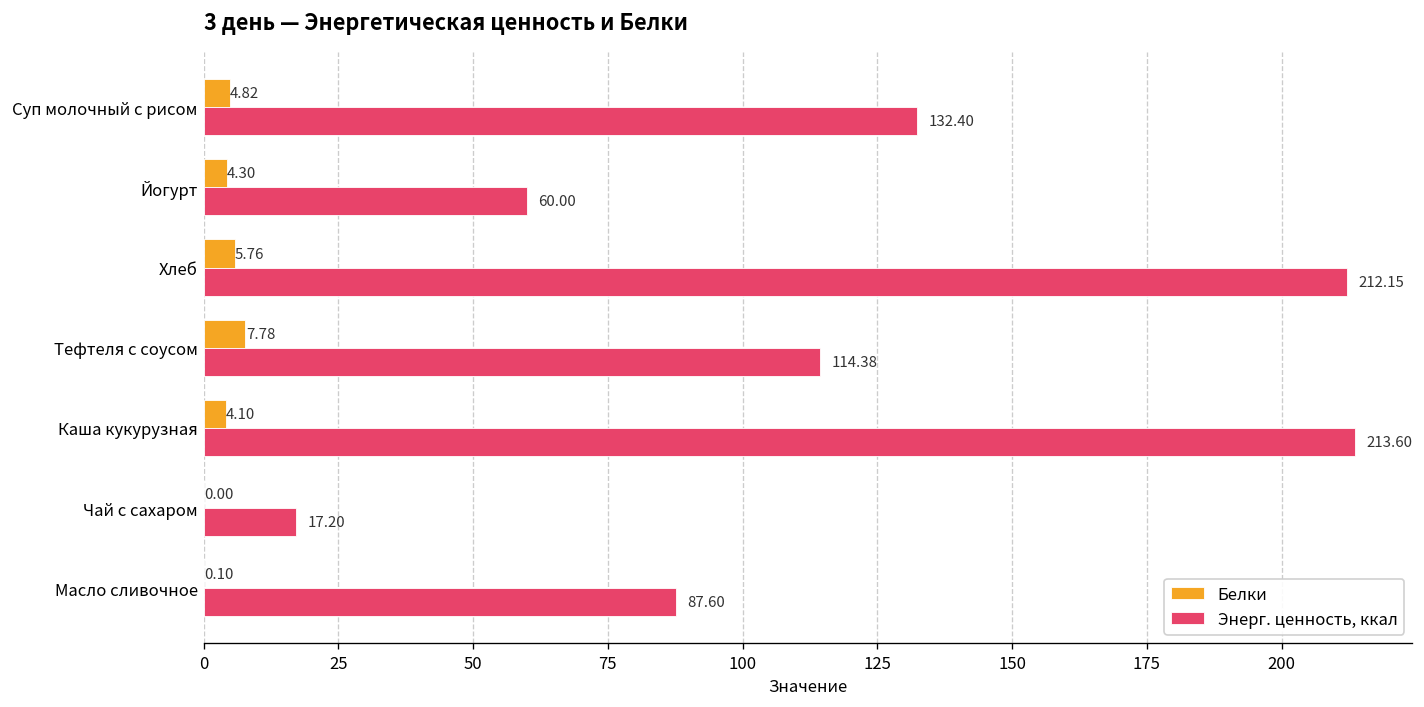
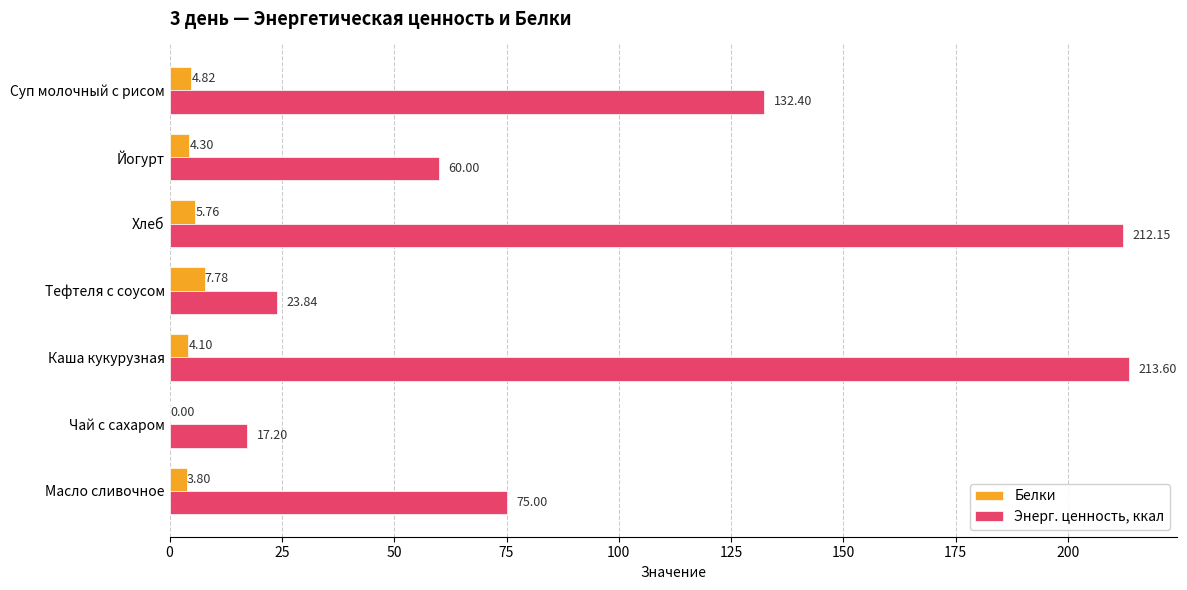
  {
    "Белки": {
      "Суп молочный с рисом": 4.82,
      "Йогурт": 4.30,
      "Хлеб": 5.76,
      "Тефтеля с соусом": 7.78,
      "Каша кукурузная": 4.10,
      "Чай с сахаром": 0.00,
-     "Масло сливочное": 0.10
+     "Масло сливочное": 3.80
    },
    "Энерг. ценность, ккал": {
      "Суп молочный с рисом": 132.40,
      "Йогурт": 60.00,
      "Хлеб": 212.15,
-     "Тефтеля с соусом": 114.38,
+     "Тефтеля с соусом": 23.84,
      "Каша кукурузная": 213.60,
      "Чай с сахаром": 17.20,
-     "Масло сливочное": 87.60
+     "Масло сливочное": 75.00
    }
  }
